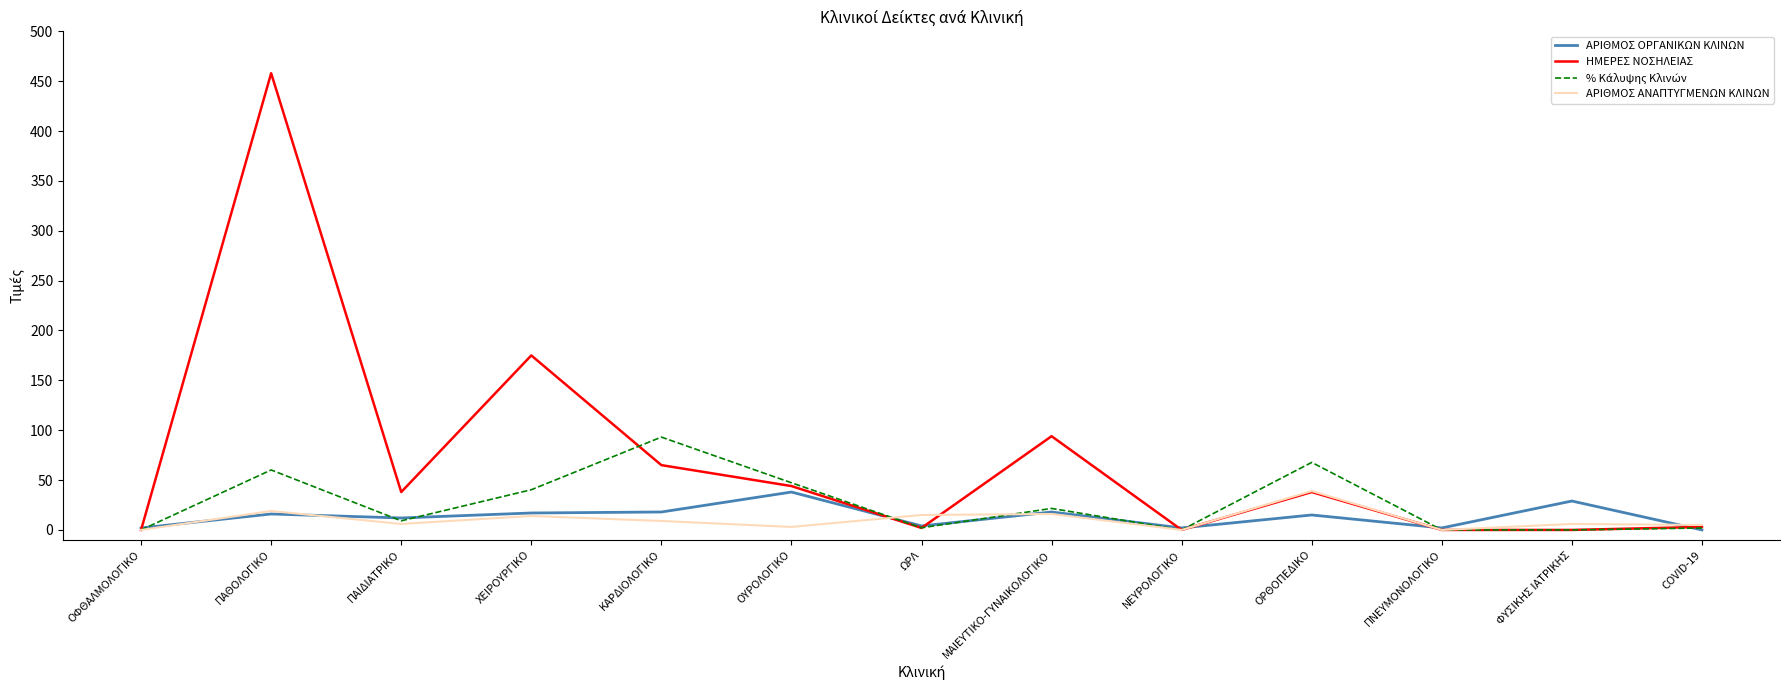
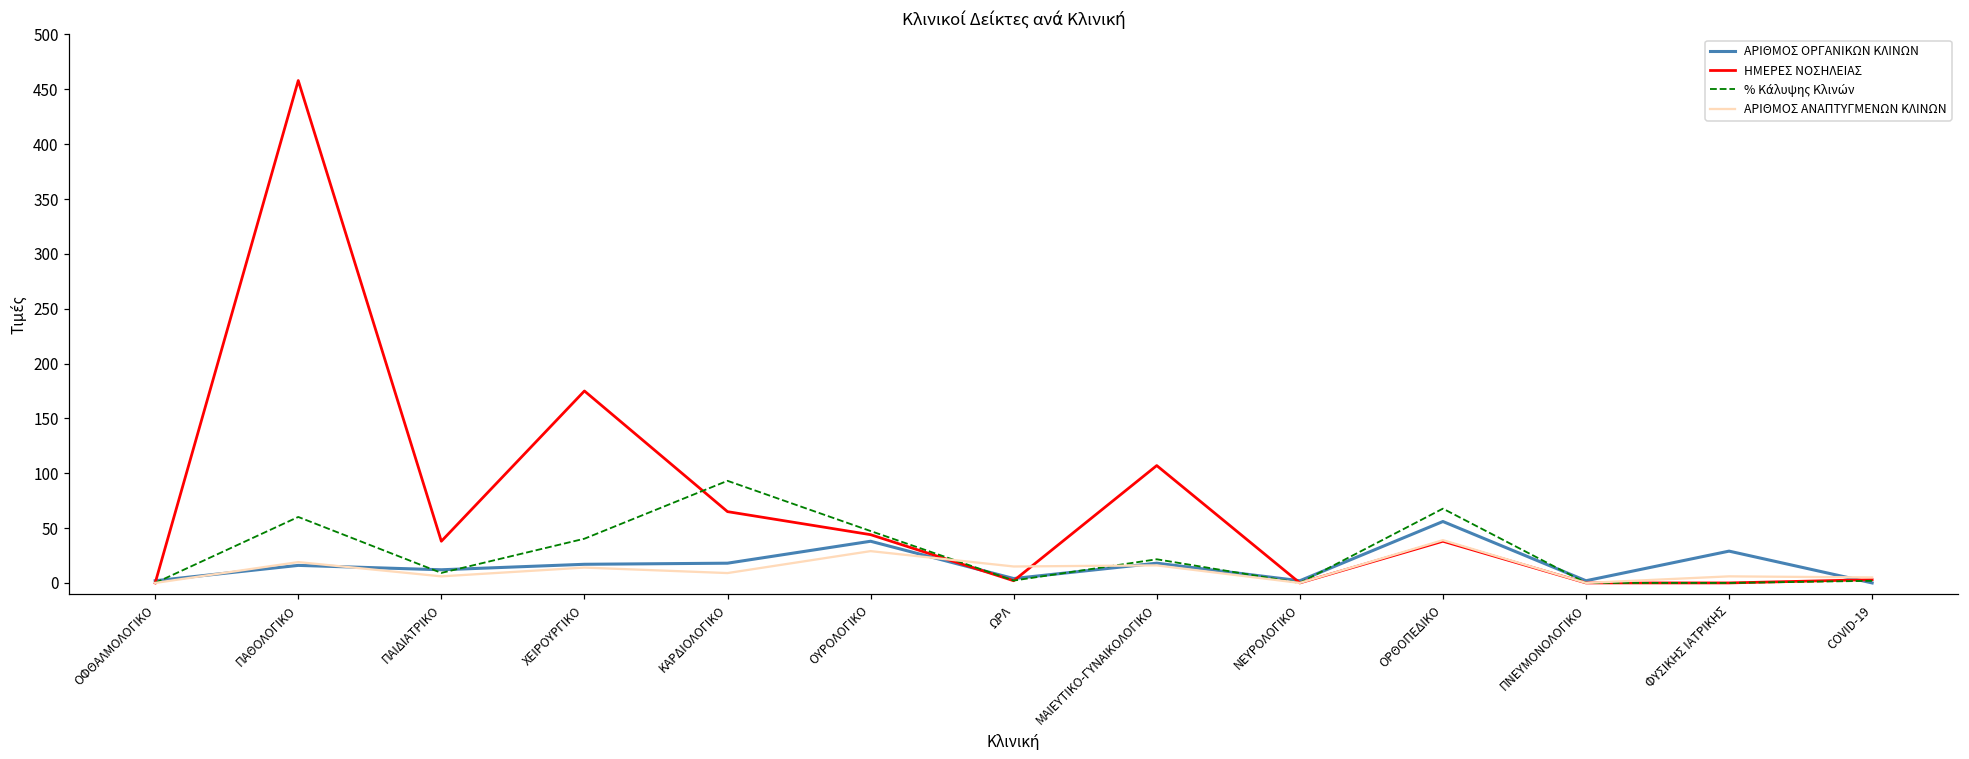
  {
    "ΑΡΙΘΜΟΣ ΟΡΓΑΝΙΚΩΝ ΚΛΙΝΩΝ": {
      "ΠΑΘΟΛΟΓΙΚΟ": 20,
      "ΠΑΙΔΙΑΤΡΙΚΟ": 10,
      "ΧΕΙΡΟΥΡΓΙΚΟ": 20,
      "ΚΑΡΔΙΟΛΟΓΙΚΟ": 20,
      "ΟΥΡΟΛΟΓΙΚΟ": 40,
-     "ΟΡΘΟΠΕΔΙΚΟ": 20,
+     "ΟΡΘΟΠΕΔΙΚΟ": 60,
      "ΦΥΣΙΚΗΣ ΙΑΤΡΙΚΗΣ": 30
    },
    "ΗΜΕΡΕΣ ΝΟΣΗΛΕΙΑΣ": {
      "ΠΑΘΟΛΟΓΙΚΟ": 460,
      "ΠΑΙΔΙΑΤΡΙΚΟ": 40,
      "ΧΕΙΡΟΥΡΓΙΚΟ": 180,
      "ΚΑΡΔΙΟΛΟΓΙΚΟ": 70,
      "ΟΥΡΟΛΟΓΙΚΟ": 40,
-     "ΜΑΙΕΥΤΙΚΟ-ΓΥΝΑΙΚΟΛΟΓΙΚΟ": 90
+     "ΜΑΙΕΥΤΙΚΟ-ΓΥΝΑΙΚΟΛΟΓΙΚΟ": 110
    },
    "% Κάλυψης Κλινών": {
      "ΠΑΘΟΛΟΓΙΚΟ": 60,
      "ΠΑΙΔΙΑΤΡΙΚΟ": 10,
      "ΧΕΙΡΟΥΡΓΙΚΟ": 40,
      "ΚΑΡΔΙΟΛΟΓΙΚΟ": 90,
      "ΟΥΡΟΛΟΓΙΚΟ": 50,
      "ΜΑΙΕΥΤΙΚΟ-ΓΥΝΑΙΚΟΛΟΓΙΚΟ": 20,
      "ΟΡΘΟΠΕΔΙΚΟ": 70
    },
    "ΑΡΙΘΜΟΣ ΑΝΑΠΤΥΓΜΕΝΩΝ ΚΛΙΝΩΝ": {
      "ΠΑΘΟΛΟΓΙΚΟ": 20,
      "ΠΑΙΔΙΑΤΡΙΚΟ": 10,
      "ΧΕΙΡΟΥΡΓΙΚΟ": 10,
      "ΚΑΡΔΙΟΛΟΓΙΚΟ": 10,
-     "ΟΥΡΟΛΟΓΙΚΟ": 0,
+     "ΟΥΡΟΛΟΓΙΚΟ": 30,
      "ΩΡΛ": 20,
      "ΦΥΣΙΚΗΣ ΙΑΤΡΙΚΗΣ": 10
    }
  }
